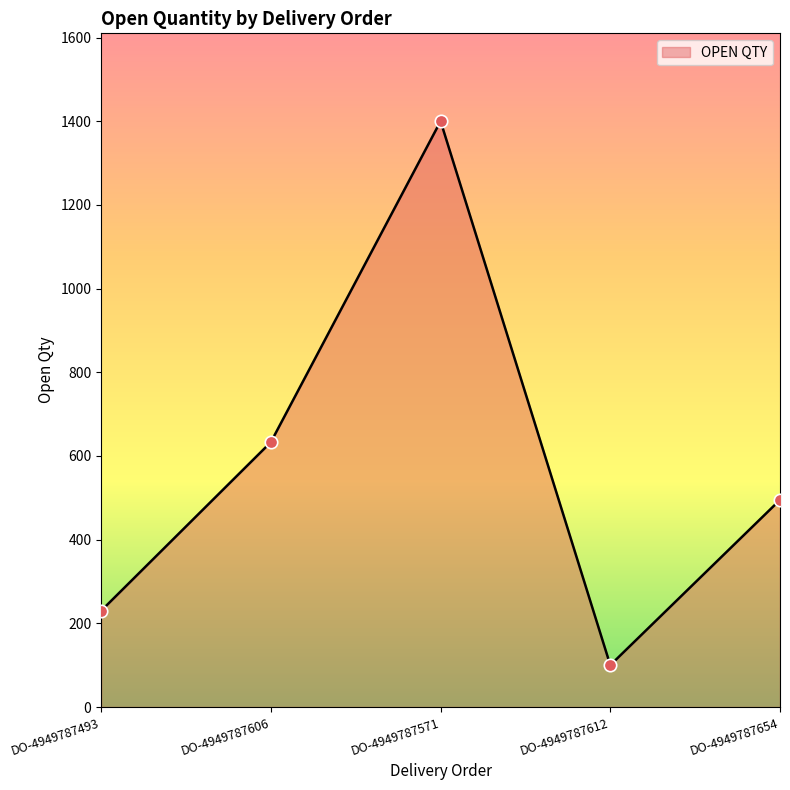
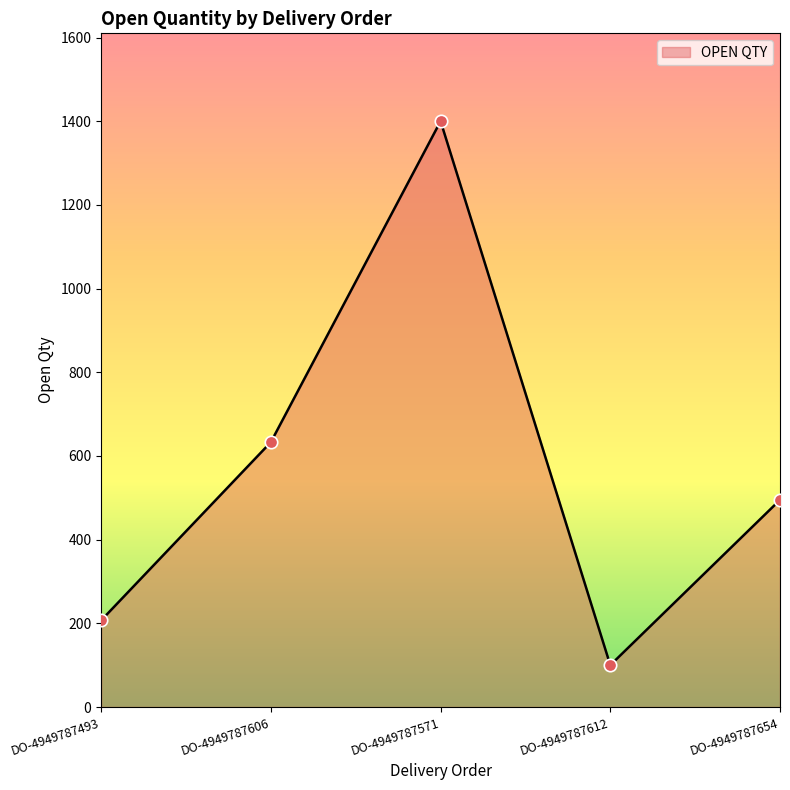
  {
-   "DO-4949787493": 230,
+   "DO-4949787493": 210,
    "DO-4949787606": 630,
    "DO-4949787571": 1400,
    "DO-4949787612": 100,
    "DO-4949787654": 500
  }
